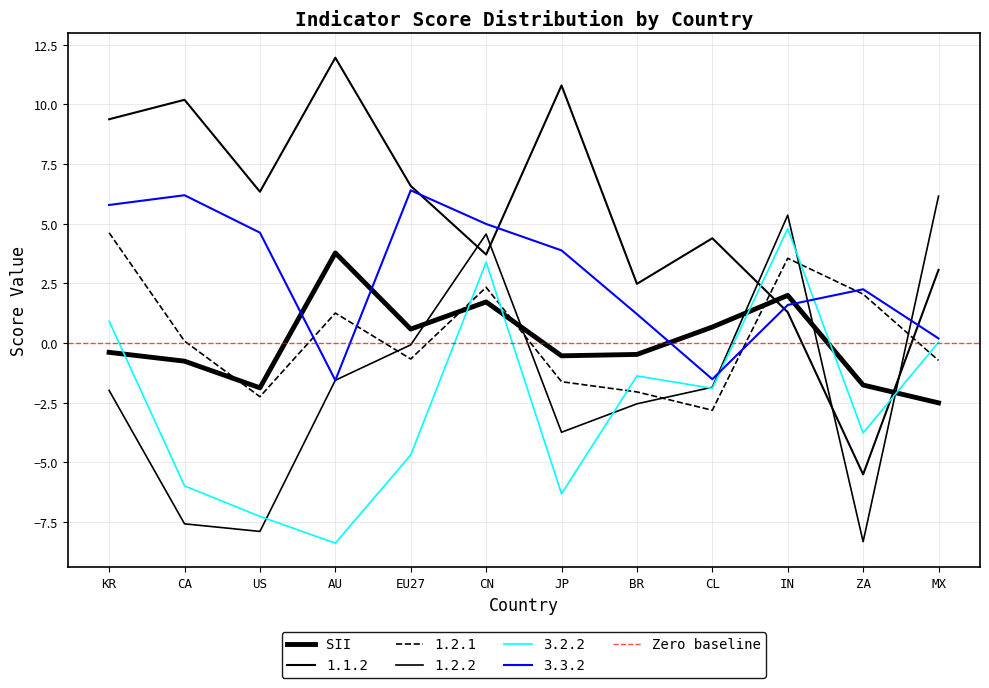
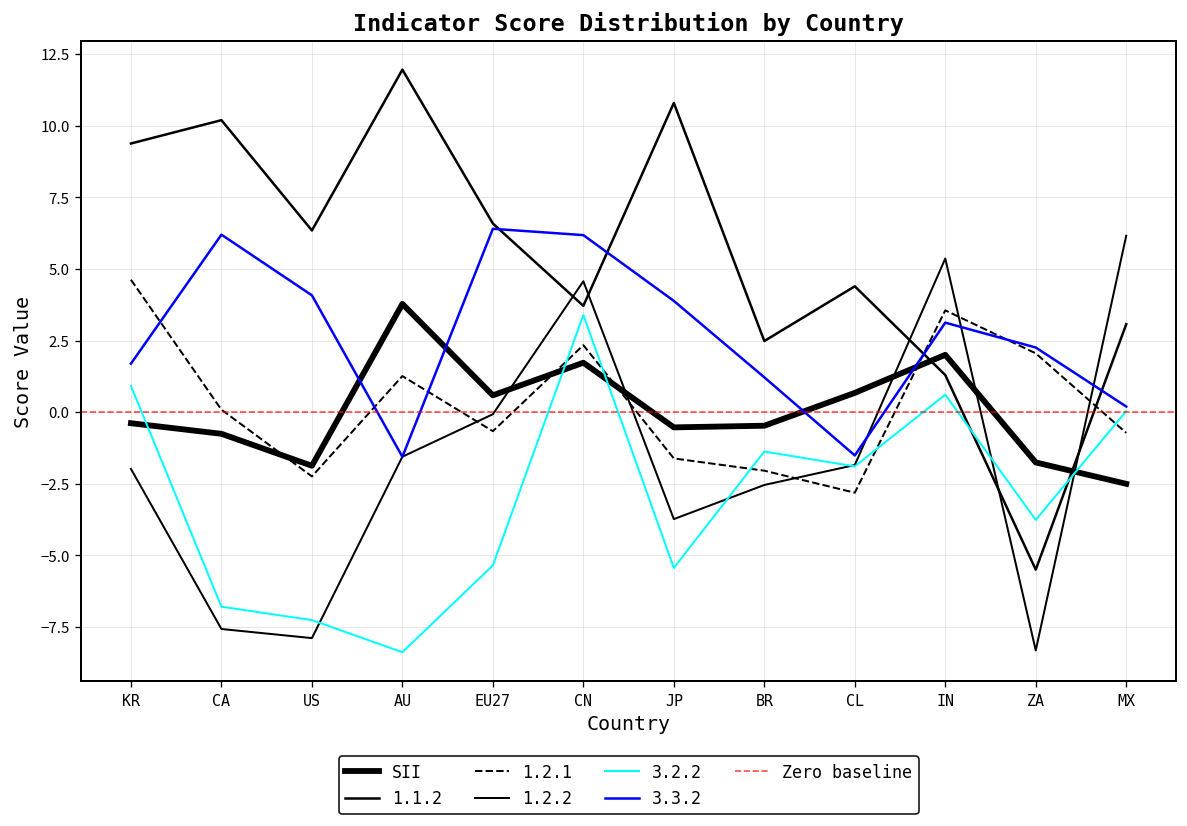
  {
    "3.2.2": {
      "KR": 0.9,
-     "CA": -6.0,
+     "CA": -6.8,
      "US": -7.3,
      "AU": -8.4,
-     "EU27": -4.7,
+     "EU27": -5.4,
      "CN": 3.4,
-     "JP": -6.3,
+     "JP": -5.4,
      "BR": -1.4,
-     "IN": 4.8,
+     "IN": 0.6,
      "ZA": -3.8,
      "MX": 0.0
    },
    "3.3.2": {
-     "KR": 5.8,
+     "KR": 1.7,
      "CA": 6.2,
-     "US": 4.6,
+     "US": 4.1,
      "EU27": 6.4,
-     "CN": 5.0,
+     "CN": 6.2,
      "JP": 3.9,
      "BR": 1.2,
      "CL": -1.5,
-     "IN": 1.6,
+     "IN": 3.1,
      "ZA": 2.3,
      "MX": 0.2
    }
  }
